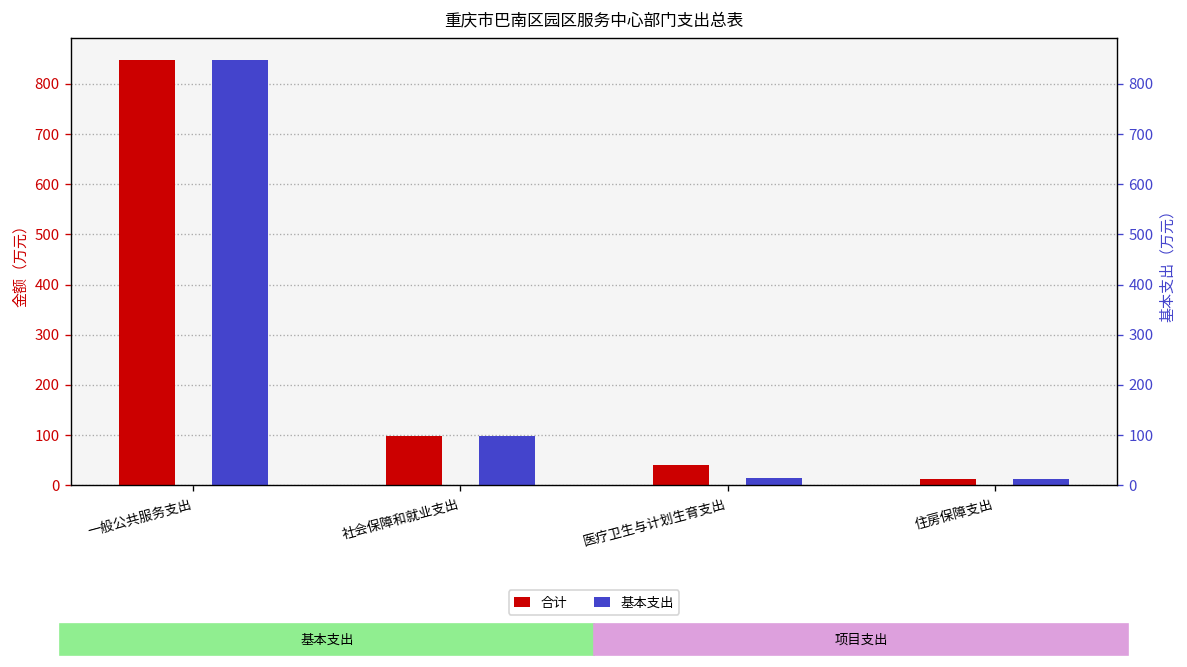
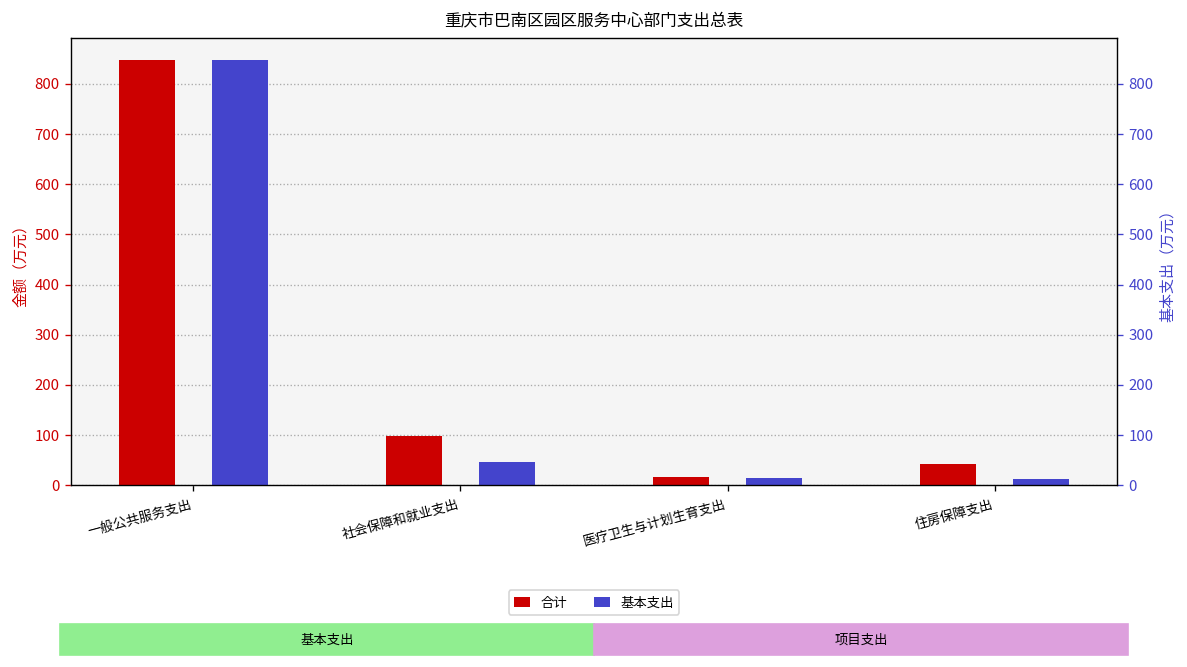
  {
    "合计": {
      "一般公共服务支出": 850,
      "社会保障和就业支出": 100,
-     "医疗卫生与计划生育支出": 40,
-     "住房保障支出": 10
+     "医疗卫生与计划生育支出": 20,
+     "住房保障支出": 40
    },
    "基本支出": {
      "一般公共服务支出": 850,
-     "社会保障和就业支出": 100,
+     "社会保障和就业支出": 50,
      "医疗卫生与计划生育支出": 10,
      "住房保障支出": 10
    }
  }
